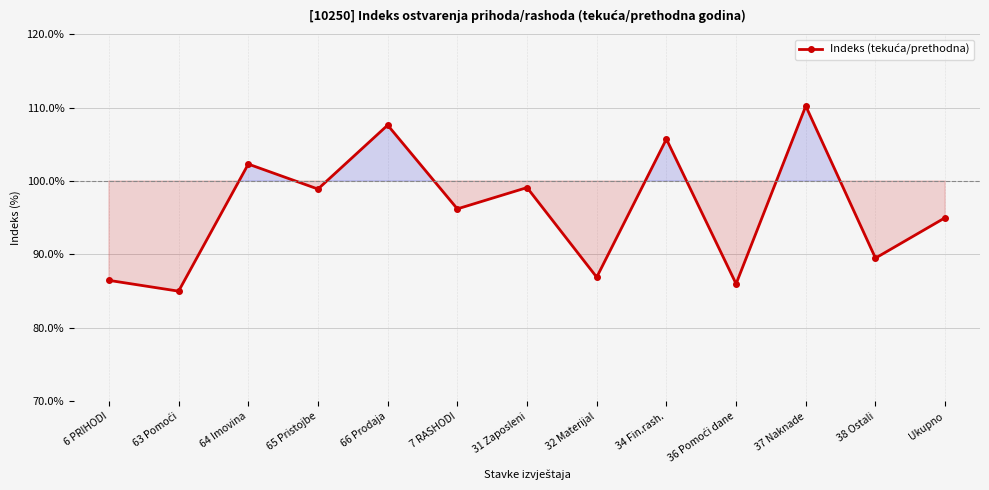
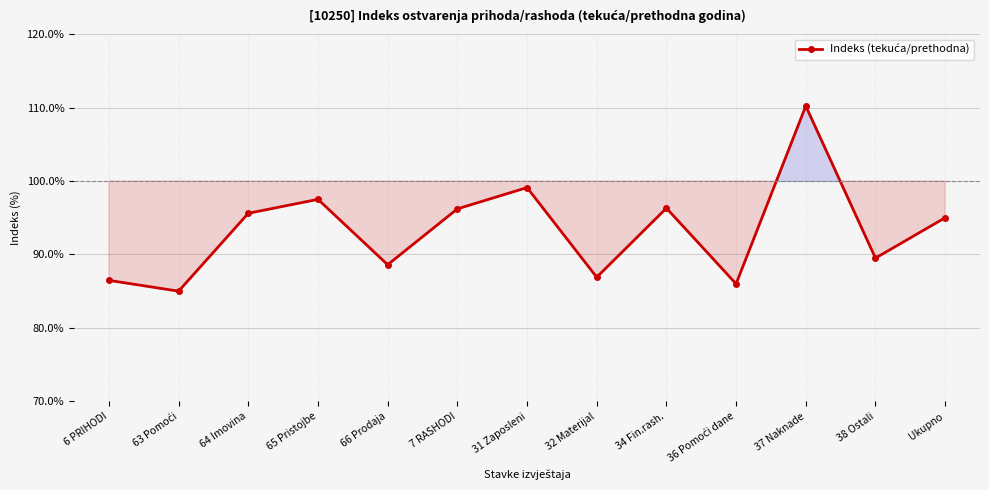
  {
    "6 PRIHODI": "86%",
    "63 Pomoći": "85%",
-   "64 Imovina": "102%",
-   "65 Pristojbe": "99%",
-   "66 Prodaja": "108%",
+   "64 Imovina": "96%",
+   "65 Pristojbe": "98%",
+   "66 Prodaja": "89%",
    "7 RASHODI": "96%",
    "31 Zaposleni": "99%",
    "32 Materijal": "87%",
-   "34 Fin.rash.": "106%",
+   "34 Fin.rash.": "96%",
    "36 Pomoći dane": "86%",
    "37 Naknade": "110%",
    "38 Ostali": "90%",
    "Ukupno": "95%"
  }
